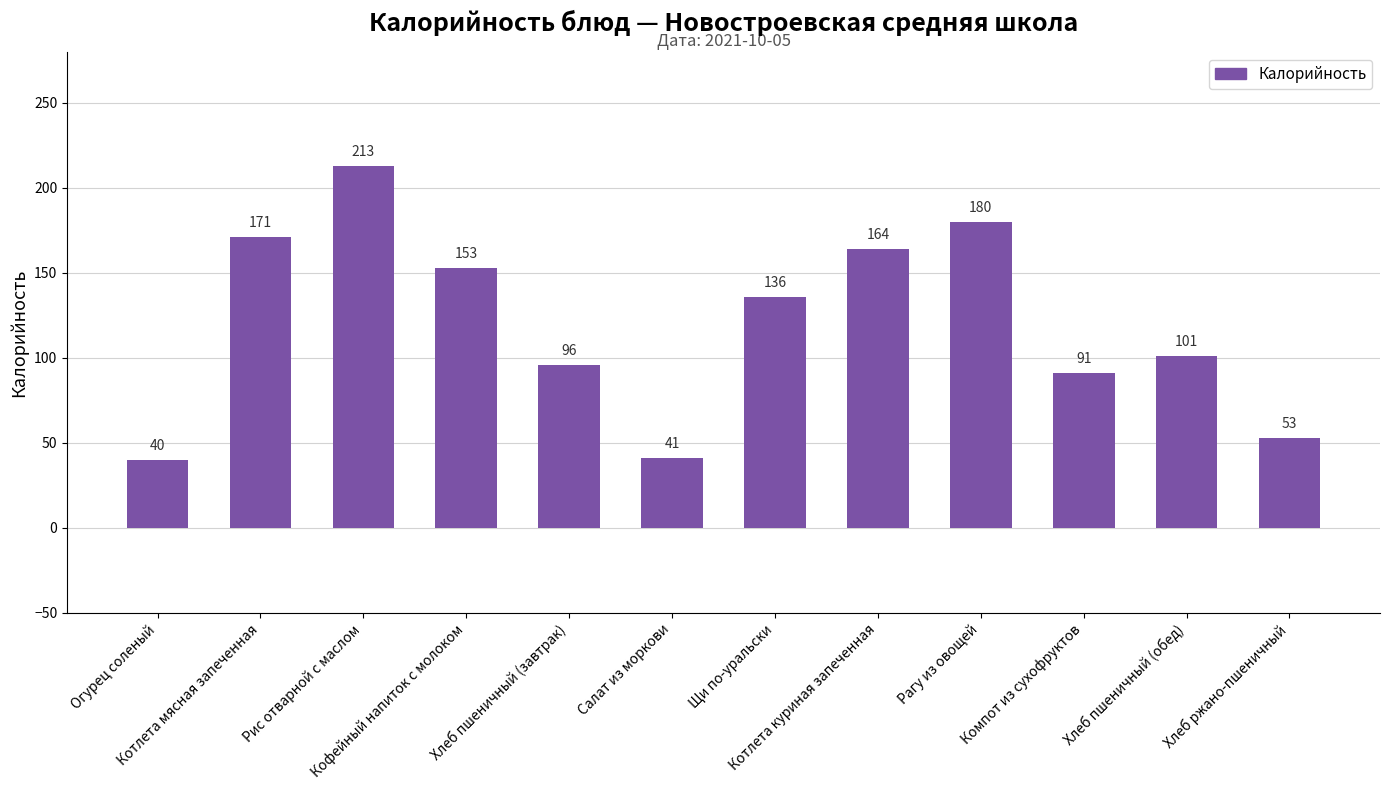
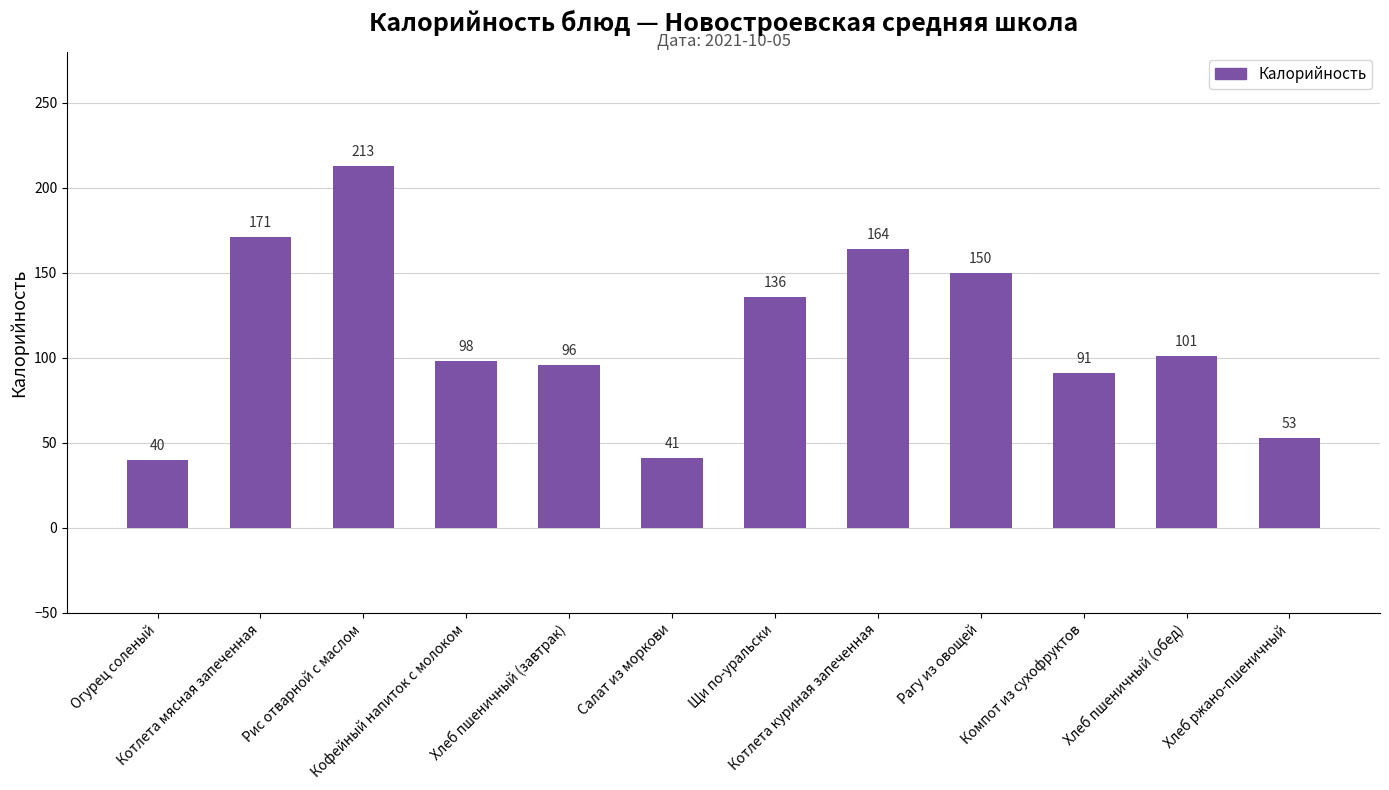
  {
    "Огурец соленый": 40,
    "Котлета мясная запеченная": 171,
    "Рис отварной с маслом": 213,
-   "Кофейный напиток с молоком": 153,
+   "Кофейный напиток с молоком": 98,
    "Хлеб пшеничный (завтрак)": 96,
    "Салат из моркови": 41,
    "Щи по-уральски": 136,
    "Котлета куриная запеченная": 164,
-   "Рагу из овощей": 180,
+   "Рагу из овощей": 150,
    "Компот из сухофруктов": 91,
    "Хлеб пшеничный (обед)": 101,
    "Хлеб ржано-пшеничный": 53
  }
